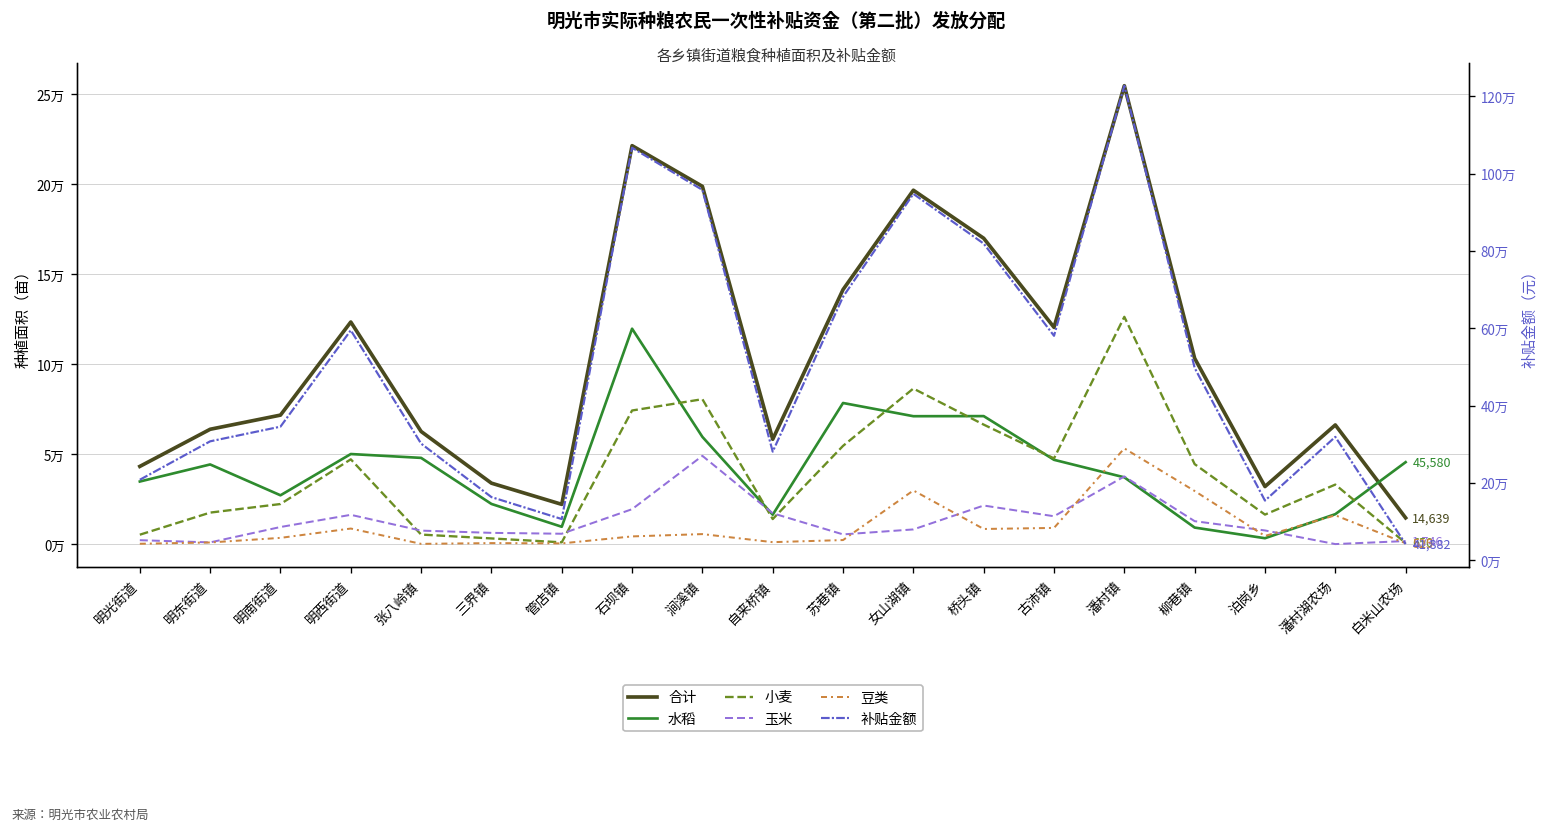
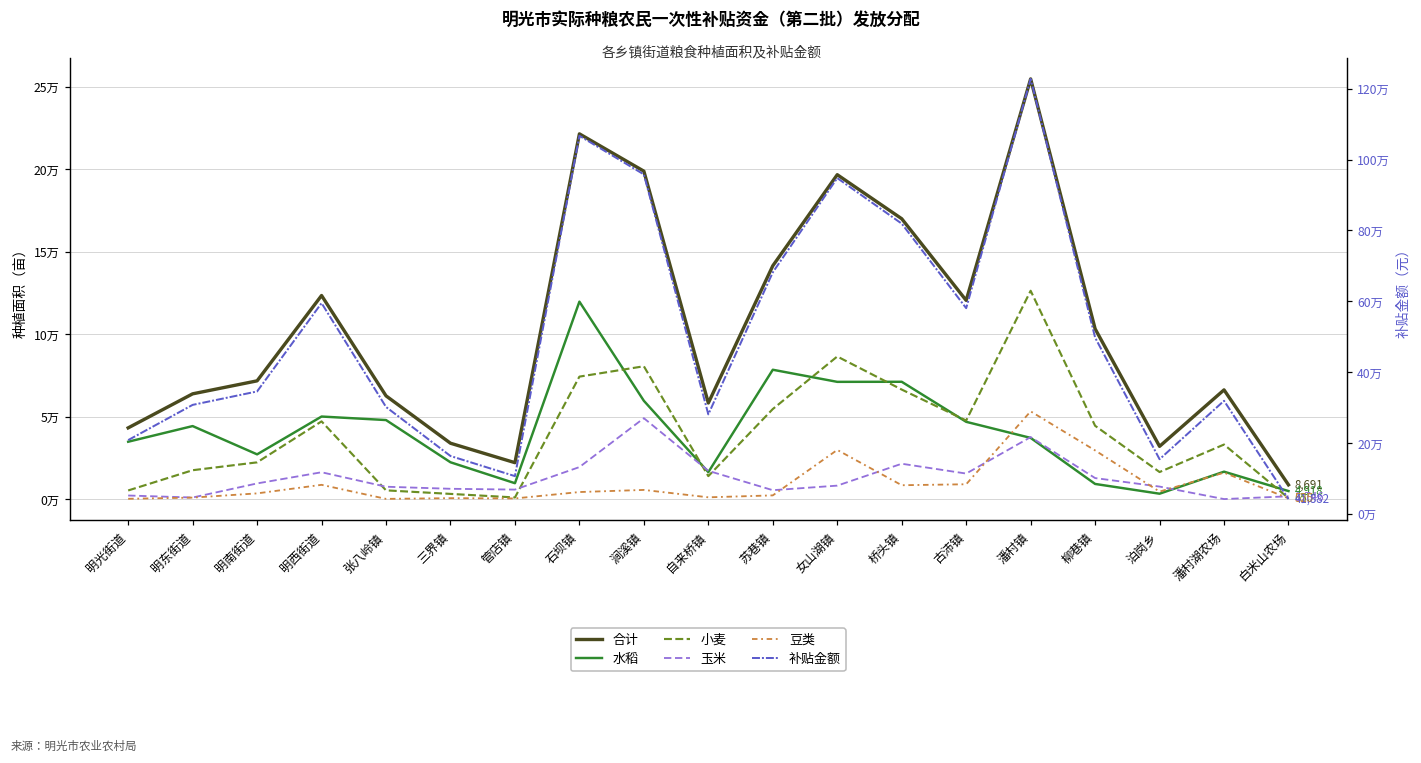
  {
    "合计": {
-     "白米山农场": "14,639"
+     "白米山农场": "8,691"
    },
    "水稻": {
-     "白米山农场": "45,580"
+     "白米山农场": "4,918"
    }
  }
